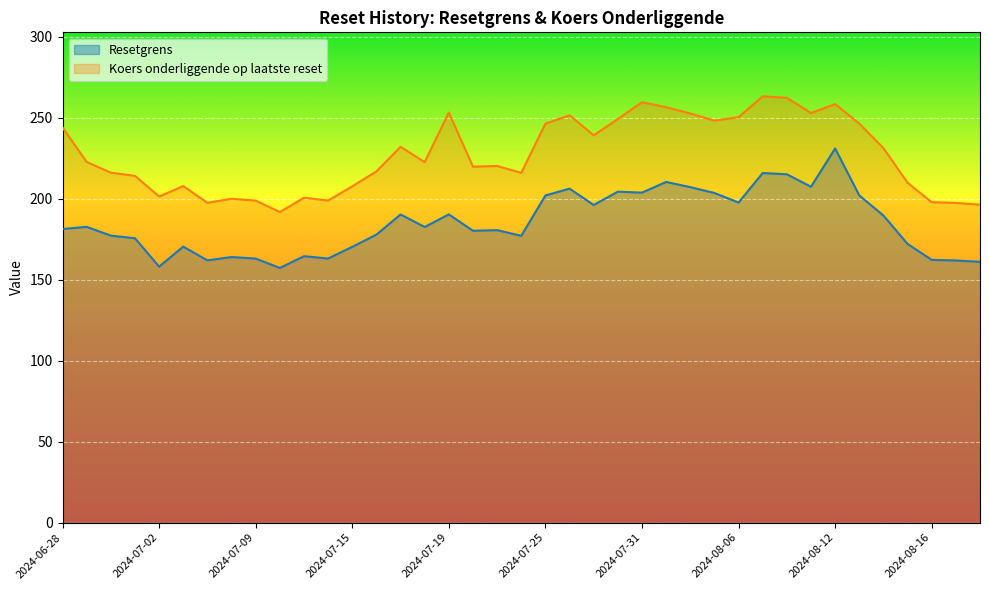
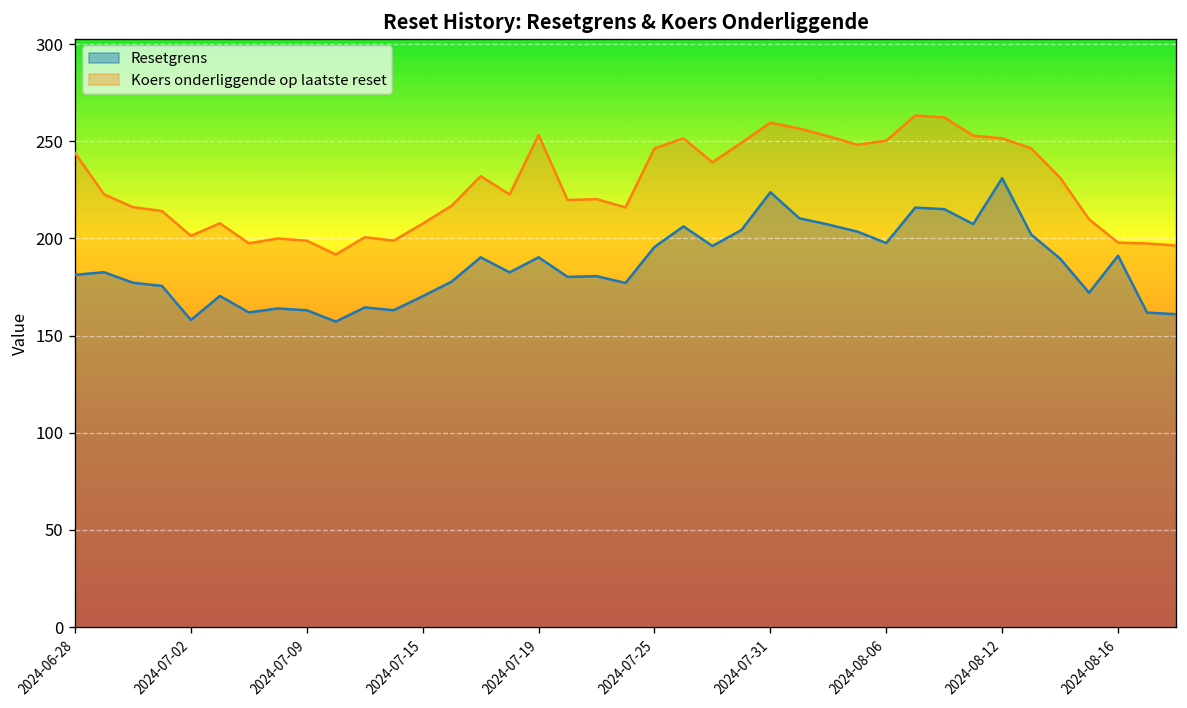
  {
    "Resetgrens": {
      "2024-06-28": 181,
      "2024-07-02": 158,
      "2024-07-09": 163,
      "2024-07-15": 170,
      "2024-07-19": 190,
-     "2024-07-25": 202,
-     "2024-07-31": 204,
+     "2024-07-25": 196,
+     "2024-07-31": 224,
      "2024-08-06": 198,
      "2024-08-12": 231,
-     "2024-08-16": 162
+     "2024-08-16": 191
    },
    "Koers onderliggende op laatste reset": {
      "2024-06-28": 244,
      "2024-07-02": 201,
      "2024-07-09": 199,
      "2024-07-15": 208,
      "2024-07-19": 253,
      "2024-07-25": 246,
      "2024-07-31": 260,
      "2024-08-06": 250,
-     "2024-08-12": 258,
+     "2024-08-12": 252,
      "2024-08-16": 198
    }
  }
